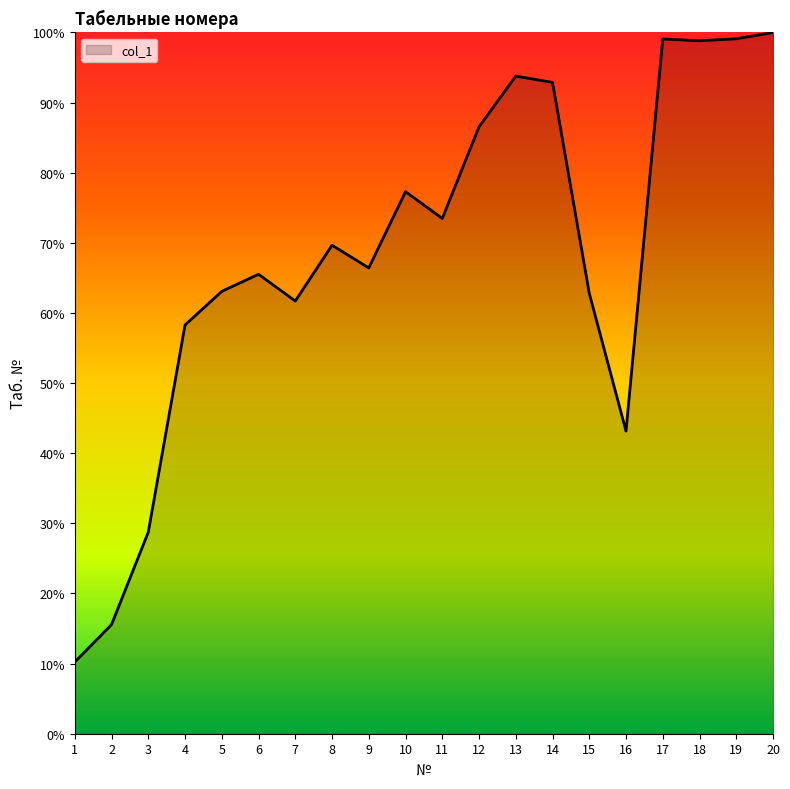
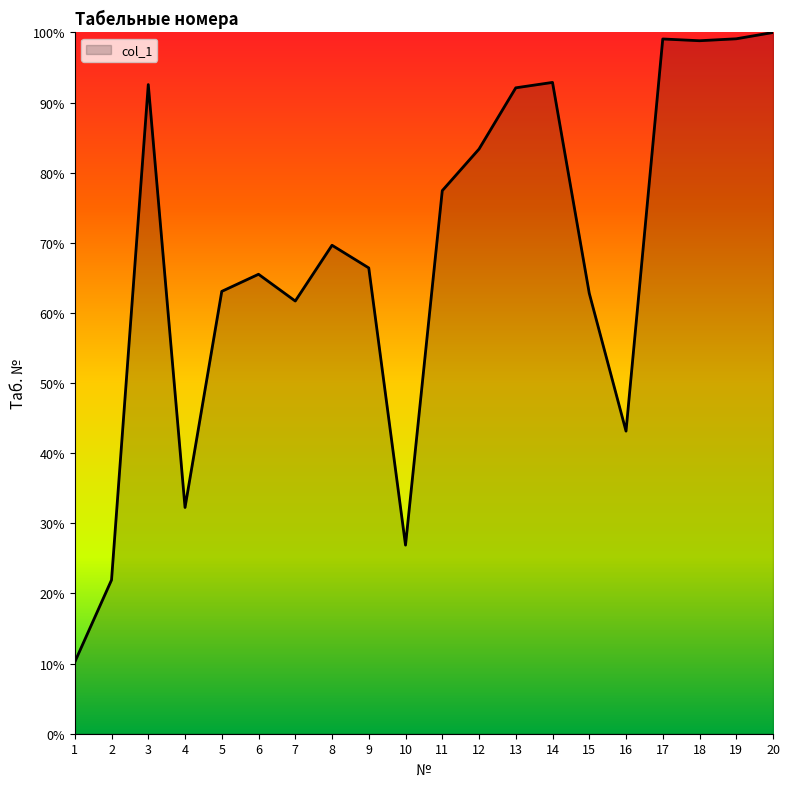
  {
    "1": "10%",
-   "2": "16%",
-   "3": "29%",
-   "4": "58%",
+   "2": "22%",
+   "3": "93%",
+   "4": "32%",
    "5": "63%",
    "6": "66%",
    "7": "62%",
    "8": "70%",
    "9": "66%",
-   "10": "77%",
-   "11": "73%",
-   "12": "87%",
-   "13": "94%",
+   "10": "27%",
+   "11": "77%",
+   "12": "83%",
+   "13": "92%",
    "14": "93%",
    "15": "63%",
    "16": "43%",
    "17": "99%",
    "18": "99%",
    "19": "99%",
    "20": "100%"
  }
